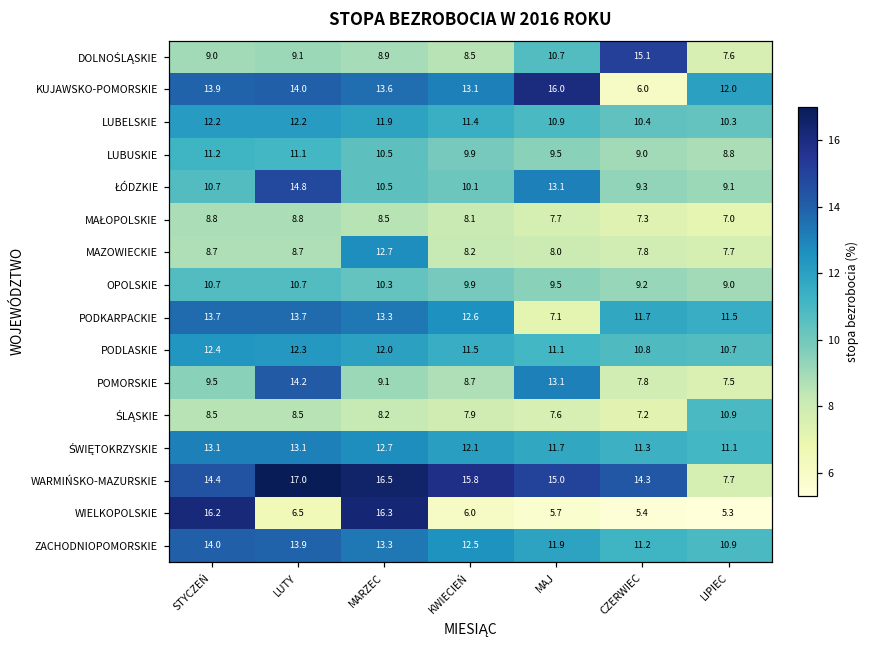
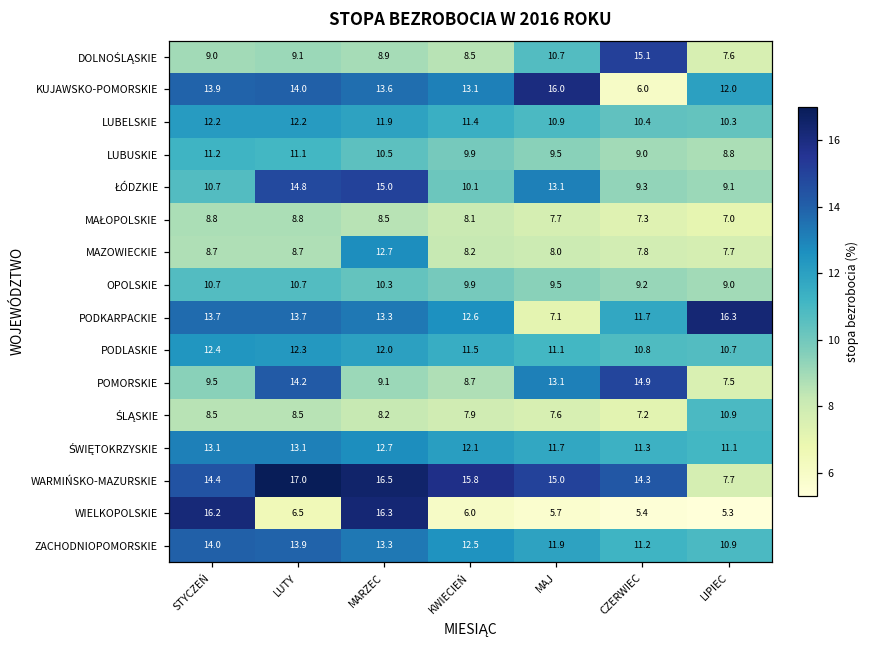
  {
    "DOLNOŚLĄSKIE": {
      "STYCZEŃ": 9.0,
      "LUTY": 9.1,
      "MARZEC": 8.9,
      "KWIECIEŃ": 8.5,
      "MAJ": 10.7,
      "CZERWIEC": 15.1,
      "LIPIEC": 7.6
    },
    "KUJAWSKO-POMORSKIE": {
      "STYCZEŃ": 13.9,
      "LUTY": 14.0,
      "MARZEC": 13.6,
      "KWIECIEŃ": 13.1,
      "MAJ": 16.0,
      "CZERWIEC": 6.0,
      "LIPIEC": 12.0
    },
    "LUBELSKIE": {
      "STYCZEŃ": 12.2,
      "LUTY": 12.2,
      "MARZEC": 11.9,
      "KWIECIEŃ": 11.4,
      "MAJ": 10.9,
      "CZERWIEC": 10.4,
      "LIPIEC": 10.3
    },
    "LUBUSKIE": {
      "STYCZEŃ": 11.2,
      "LUTY": 11.1,
      "MARZEC": 10.5,
      "KWIECIEŃ": 9.9,
      "MAJ": 9.5,
      "CZERWIEC": 9.0,
      "LIPIEC": 8.8
    },
    "ŁÓDZKIE": {
      "STYCZEŃ": 10.7,
      "LUTY": 14.8,
-     "MARZEC": 10.5,
+     "MARZEC": 15.0,
      "KWIECIEŃ": 10.1,
      "MAJ": 13.1,
      "CZERWIEC": 9.3,
      "LIPIEC": 9.1
    },
    "MAŁOPOLSKIE": {
      "STYCZEŃ": 8.8,
      "LUTY": 8.8,
      "MARZEC": 8.5,
      "KWIECIEŃ": 8.1,
      "MAJ": 7.7,
      "CZERWIEC": 7.3,
      "LIPIEC": 7.0
    },
    "MAZOWIECKIE": {
      "STYCZEŃ": 8.7,
      "LUTY": 8.7,
      "MARZEC": 12.7,
      "KWIECIEŃ": 8.2,
      "MAJ": 8.0,
      "CZERWIEC": 7.8,
      "LIPIEC": 7.7
    },
    "OPOLSKIE": {
      "STYCZEŃ": 10.7,
      "LUTY": 10.7,
      "MARZEC": 10.3,
      "KWIECIEŃ": 9.9,
      "MAJ": 9.5,
      "CZERWIEC": 9.2,
      "LIPIEC": 9.0
    },
    "PODKARPACKIE": {
      "STYCZEŃ": 13.7,
      "LUTY": 13.7,
      "MARZEC": 13.3,
      "KWIECIEŃ": 12.6,
      "MAJ": 7.1,
      "CZERWIEC": 11.7,
-     "LIPIEC": 11.5
+     "LIPIEC": 16.3
    },
    "PODLASKIE": {
      "STYCZEŃ": 12.4,
      "LUTY": 12.3,
      "MARZEC": 12.0,
      "KWIECIEŃ": 11.5,
      "MAJ": 11.1,
      "CZERWIEC": 10.8,
      "LIPIEC": 10.7
    },
    "POMORSKIE": {
      "STYCZEŃ": 9.5,
      "LUTY": 14.2,
      "MARZEC": 9.1,
      "KWIECIEŃ": 8.7,
      "MAJ": 13.1,
-     "CZERWIEC": 7.8,
+     "CZERWIEC": 14.9,
      "LIPIEC": 7.5
    },
    "ŚLĄSKIE": {
      "STYCZEŃ": 8.5,
      "LUTY": 8.5,
      "MARZEC": 8.2,
      "KWIECIEŃ": 7.9,
      "MAJ": 7.6,
      "CZERWIEC": 7.2,
      "LIPIEC": 10.9
    },
    "ŚWIĘTOKRZYSKIE": {
      "STYCZEŃ": 13.1,
      "LUTY": 13.1,
      "MARZEC": 12.7,
      "KWIECIEŃ": 12.1,
      "MAJ": 11.7,
      "CZERWIEC": 11.3,
      "LIPIEC": 11.1
    },
    "WARMIŃSKO-MAZURSKIE": {
      "STYCZEŃ": 14.4,
      "LUTY": 17.0,
      "MARZEC": 16.5,
      "KWIECIEŃ": 15.8,
      "MAJ": 15.0,
      "CZERWIEC": 14.3,
      "LIPIEC": 7.7
    },
    "WIELKOPOLSKIE": {
      "STYCZEŃ": 16.2,
      "LUTY": 6.5,
      "MARZEC": 16.3,
      "KWIECIEŃ": 6.0,
      "MAJ": 5.7,
      "CZERWIEC": 5.4,
      "LIPIEC": 5.3
    },
    "ZACHODNIOPOMORSKIE": {
      "STYCZEŃ": 14.0,
      "LUTY": 13.9,
      "MARZEC": 13.3,
      "KWIECIEŃ": 12.5,
      "MAJ": 11.9,
      "CZERWIEC": 11.2,
      "LIPIEC": 10.9
    }
  }
